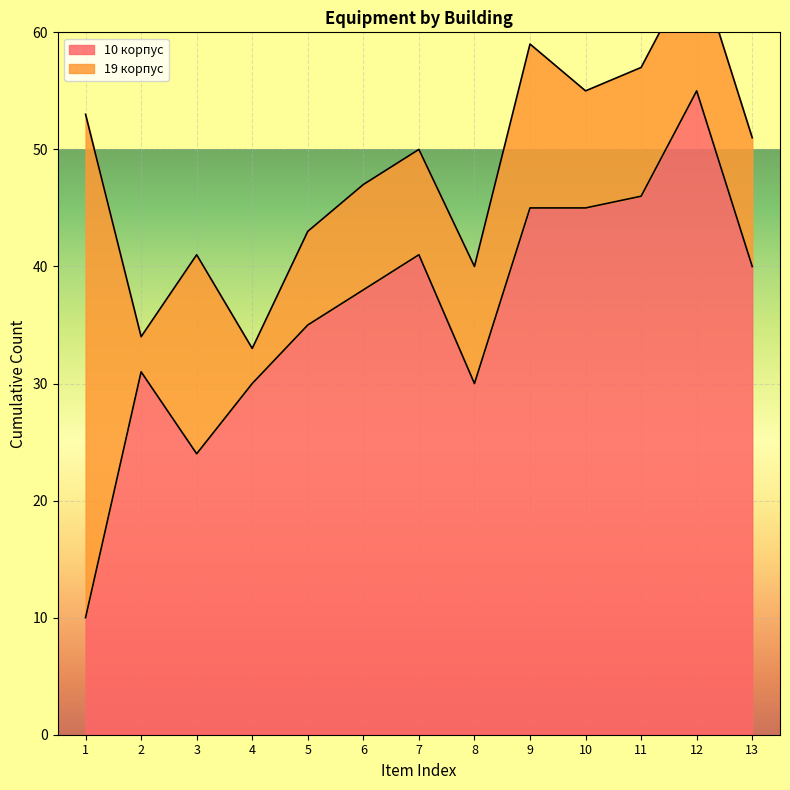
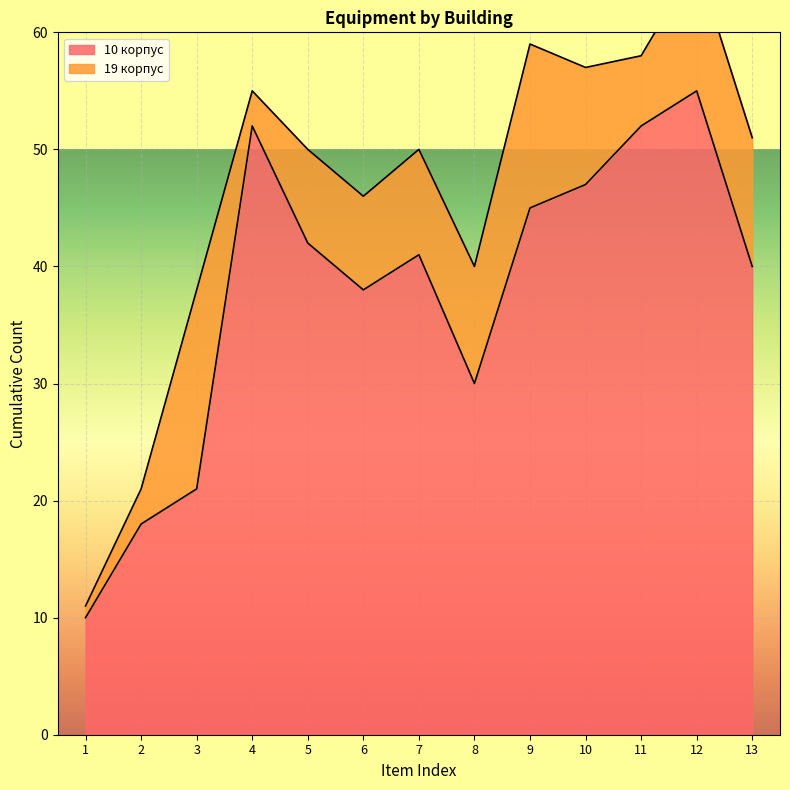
  {
    "10 корпус": {
      "1": 10,
-     "2": 31,
-     "3": 24,
-     "4": 30,
-     "5": 35,
+     "2": 18,
+     "3": 21,
+     "4": 52,
+     "5": 42,
      "6": 38,
      "7": 41,
      "8": 30,
      "9": 45,
-     "10": 45,
-     "11": 46,
+     "10": 47,
+     "11": 52,
      "12": 55,
      "13": 40
    },
    "19 корпус": {
-     "1": 43,
+     "1": 1,
      "2": 3,
      "3": 17,
      "4": 3,
      "5": 8,
-     "6": 9,
+     "6": 8,
      "7": 9,
      "8": 10,
      "9": 14,
      "10": 10,
-     "11": 11,
+     "11": 6,
      "13": 11
    }
  }
